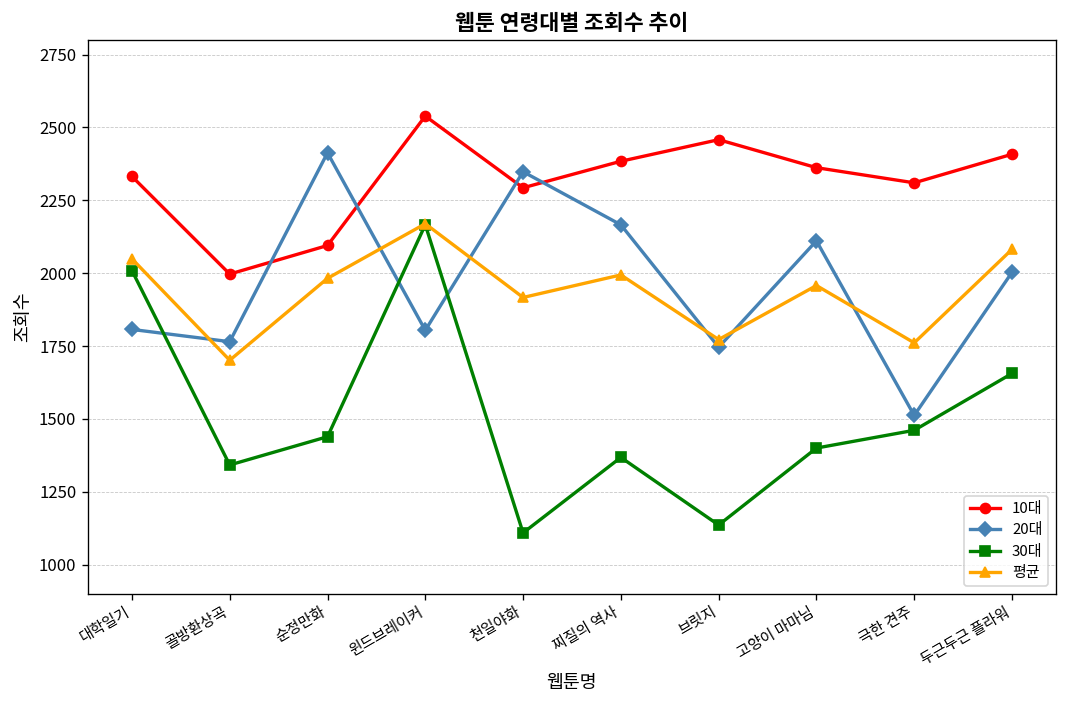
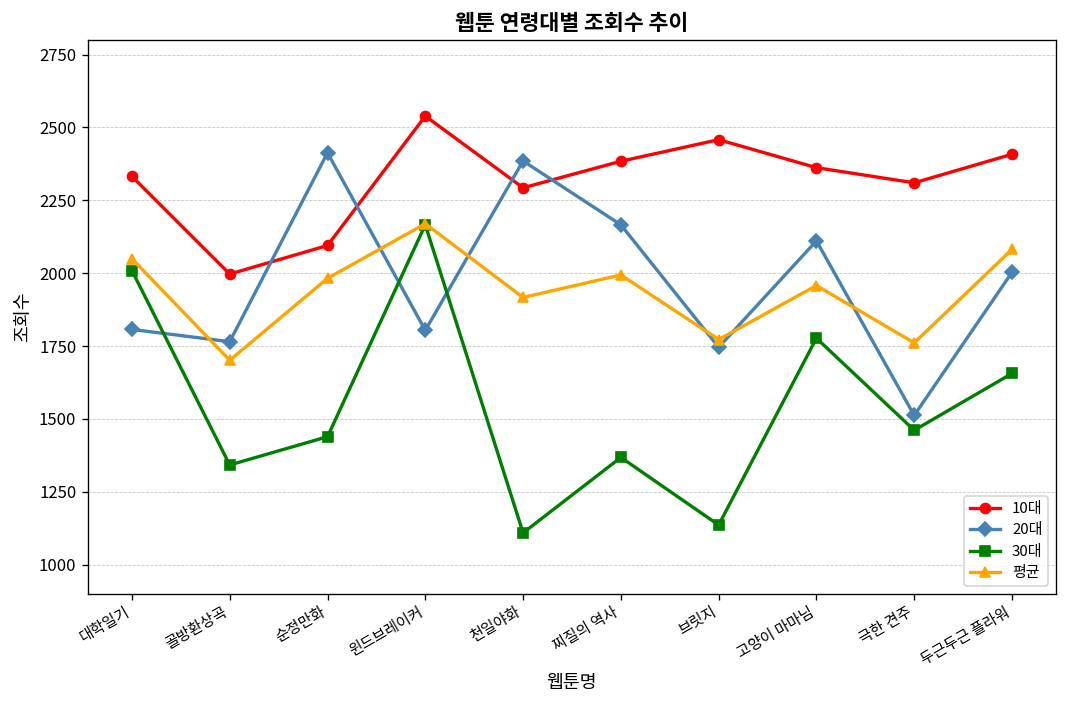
  {
    "10대": {
      "대학일기": 2330,
      "골방환상곡": 2000,
      "순정만화": 2100,
      "윈드브레이커": 2540,
      "천일야화": 2290,
      "찌질의 역사": 2380,
      "브릿지": 2460,
      "고양이 마마님": 2360,
      "극한 견주": 2310,
      "두근두근 플라워": 2410
    },
    "20대": {
      "대학일기": 1810,
      "골방환상곡": 1770,
      "순정만화": 2410,
      "윈드브레이커": 1800,
-     "천일야화": 2350,
+     "천일야화": 2390,
      "찌질의 역사": 2170,
      "브릿지": 1750,
      "고양이 마마님": 2110,
      "극한 견주": 1510,
      "두근두근 플라워": 2000
    },
    "30대": {
      "대학일기": 2010,
      "골방환상곡": 1340,
      "순정만화": 1440,
      "천일야화": 1110,
      "찌질의 역사": 1370,
      "브릿지": 1140,
-     "고양이 마마님": 1400,
+     "고양이 마마님": 1780,
      "극한 견주": 1460,
      "두근두근 플라워": 1660
    },
    "평균": {
      "대학일기": 2050,
      "골방환상곡": 1700,
      "순정만화": 1980,
      "천일야화": 1920,
      "찌질의 역사": 1990,
      "브릿지": 1770,
      "고양이 마마님": 1960,
      "극한 견주": 1760,
      "두근두근 플라워": 2080
    }
  }
